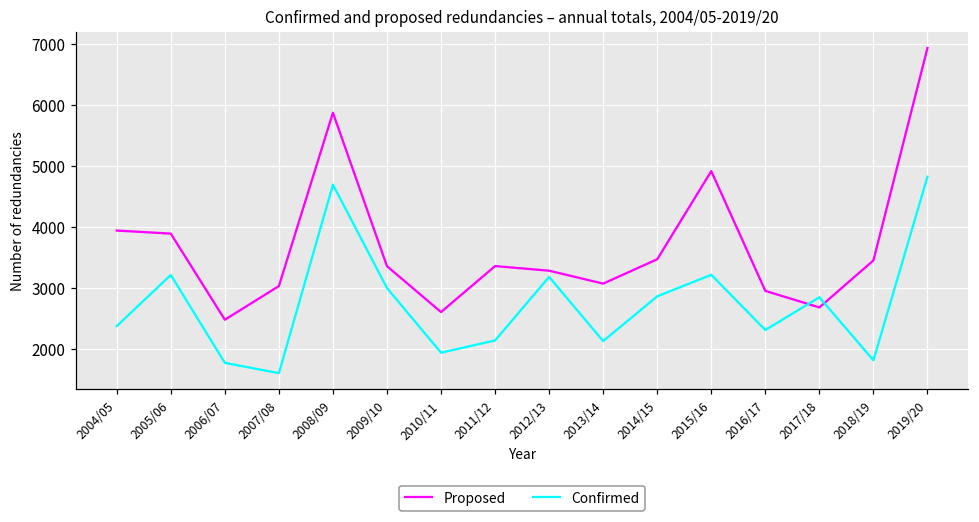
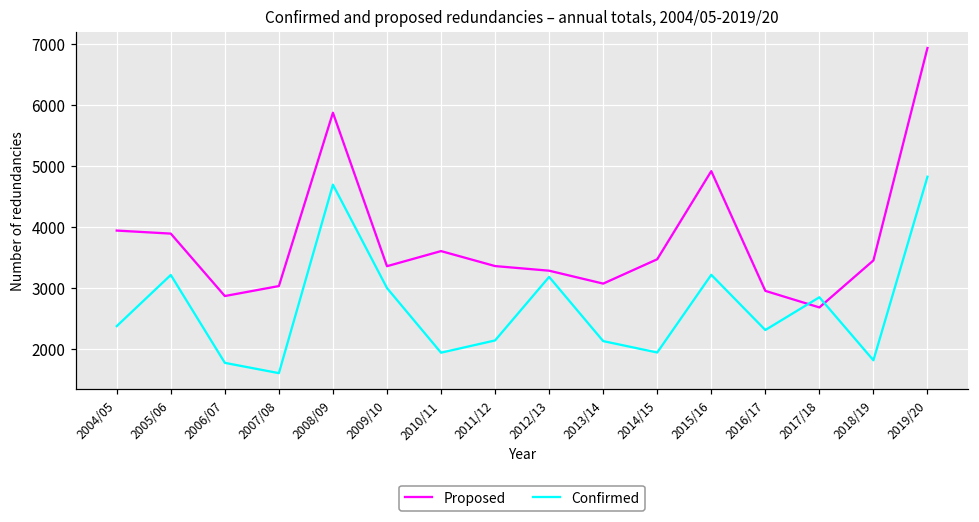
  {
    "Proposed": {
      "2004/05": 3900,
      "2005/06": 3900,
-     "2006/07": 2500,
+     "2006/07": 2900,
      "2007/08": 3000,
      "2008/09": 5900,
      "2009/10": 3400,
-     "2010/11": 2600,
+     "2010/11": 3600,
      "2011/12": 3400,
      "2012/13": 3300,
      "2013/14": 3100,
      "2014/15": 3500,
      "2015/16": 4900,
      "2016/17": 3000,
      "2017/18": 2700,
      "2018/19": 3500,
      "2019/20": 6900
    },
    "Confirmed": {
      "2004/05": 2400,
      "2005/06": 3200,
      "2006/07": 1800,
      "2007/08": 1600,
      "2008/09": 4700,
      "2009/10": 3000,
      "2010/11": 1900,
      "2011/12": 2100,
      "2012/13": 3200,
      "2013/14": 2100,
-     "2014/15": 2900,
+     "2014/15": 1900,
      "2015/16": 3200,
      "2016/17": 2300,
      "2017/18": 2800,
      "2018/19": 1800,
      "2019/20": 4800
    }
  }
